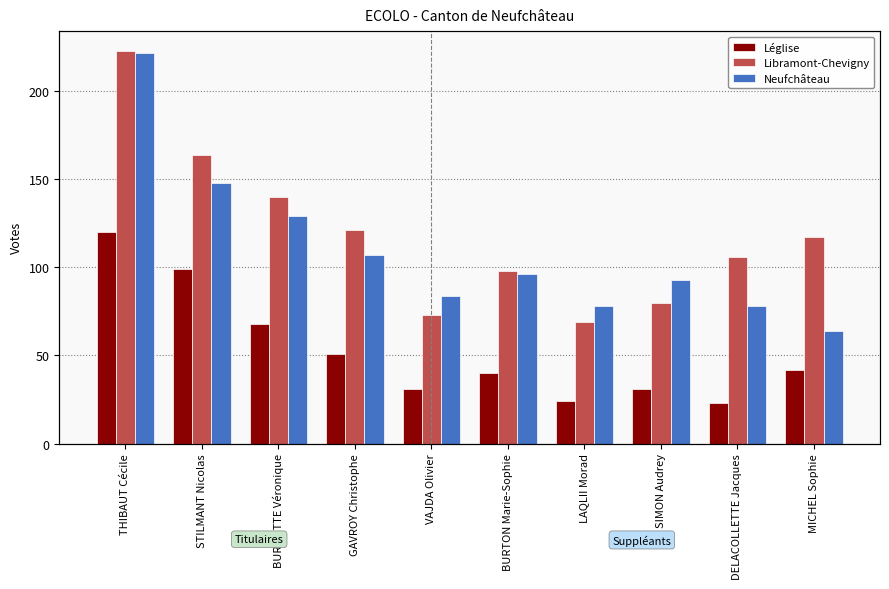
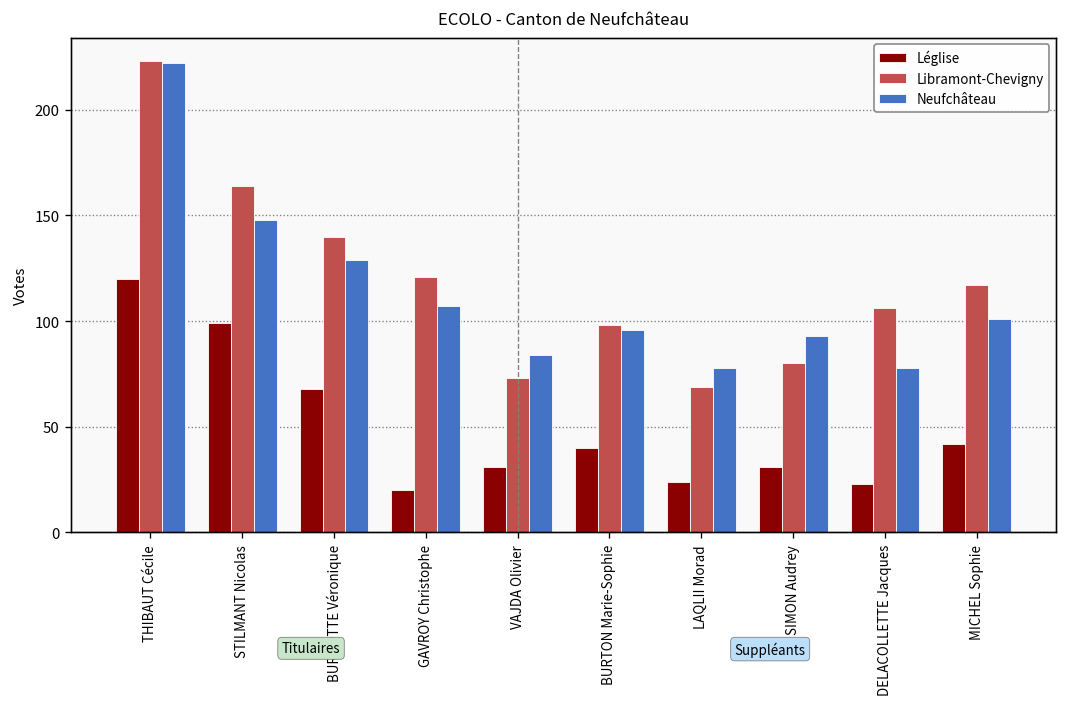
  {
    "Léglise": {
      "THIBAUT Cécile": 120,
      "STILMANT Nicolas": 99,
      "BURNOTTE Véronique": 68,
-     "GAVROY Christophe": 51,
+     "GAVROY Christophe": 20,
      "VAJDA Olivier": 31,
      "BURTON Marie-Sophie": 40,
      "LAQLII Morad": 24,
      "SIMON Audrey": 31,
      "DELACOLLETTE Jacques": 23,
      "MICHEL Sophie": 42
    },
    "Libramont-Chevigny": {
      "THIBAUT Cécile": 223,
      "STILMANT Nicolas": 164,
      "BURNOTTE Véronique": 140,
      "GAVROY Christophe": 121,
      "VAJDA Olivier": 73,
      "BURTON Marie-Sophie": 98,
      "LAQLII Morad": 69,
      "SIMON Audrey": 80,
      "DELACOLLETTE Jacques": 106,
      "MICHEL Sophie": 117
    },
    "Neufchâteau": {
      "THIBAUT Cécile": 222,
      "STILMANT Nicolas": 148,
      "BURNOTTE Véronique": 129,
      "GAVROY Christophe": 107,
      "VAJDA Olivier": 84,
      "BURTON Marie-Sophie": 96,
      "LAQLII Morad": 78,
      "SIMON Audrey": 93,
      "DELACOLLETTE Jacques": 78,
-     "MICHEL Sophie": 64
+     "MICHEL Sophie": 101
    }
  }
